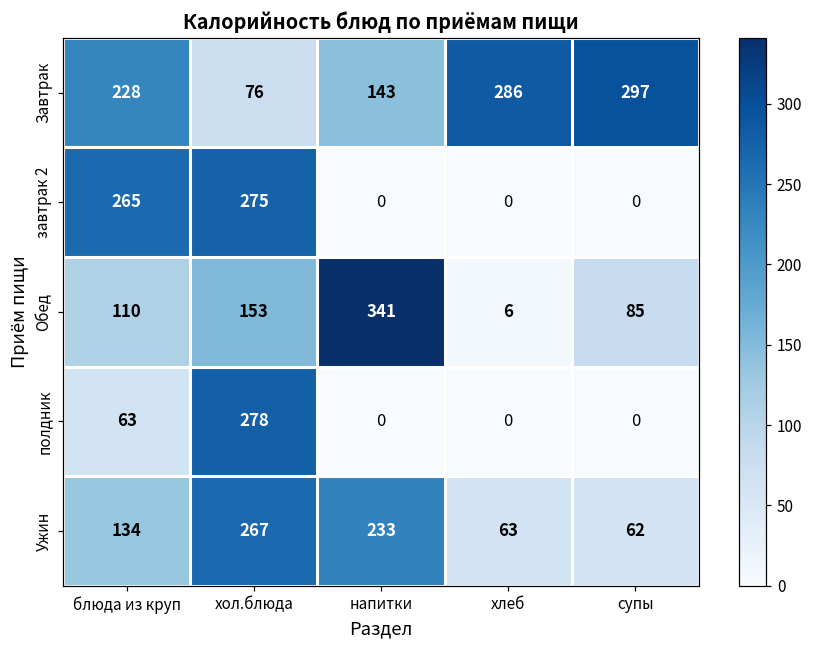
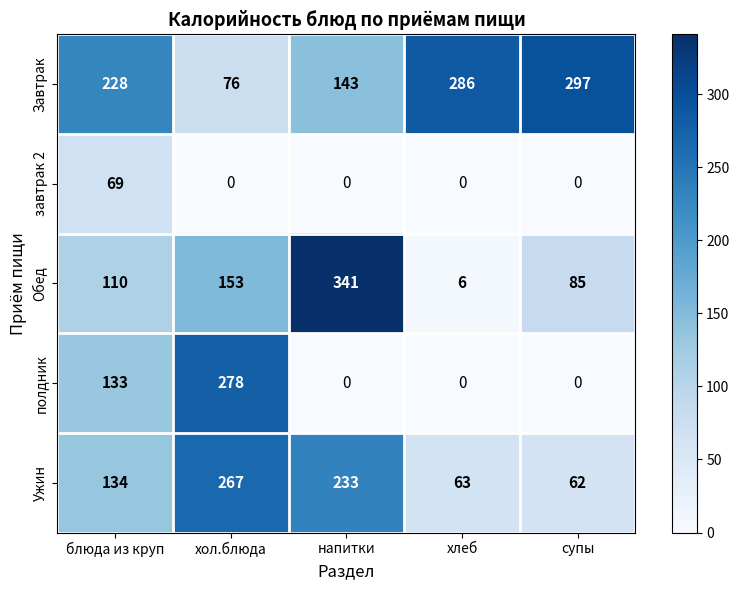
  {
    "Завтрак": {
      "блюда из круп": 228,
      "хол.блюда": 76,
      "напитки": 143,
      "хлеб": 286,
      "супы": 297
    },
    "завтрак 2": {
-     "блюда из круп": 265,
-     "хол.блюда": 275,
+     "блюда из круп": 69,
+     "хол.блюда": 0,
      "напитки": 0,
      "хлеб": 0,
      "супы": 0
    },
    "Обед": {
      "блюда из круп": 110,
      "хол.блюда": 153,
      "напитки": 341,
      "хлеб": 6,
      "супы": 85
    },
    "полдник": {
-     "блюда из круп": 63,
+     "блюда из круп": 133,
      "хол.блюда": 278,
      "напитки": 0,
      "хлеб": 0,
      "супы": 0
    },
    "Ужин": {
      "блюда из круп": 134,
      "хол.блюда": 267,
      "напитки": 233,
      "хлеб": 63,
      "супы": 62
    }
  }
